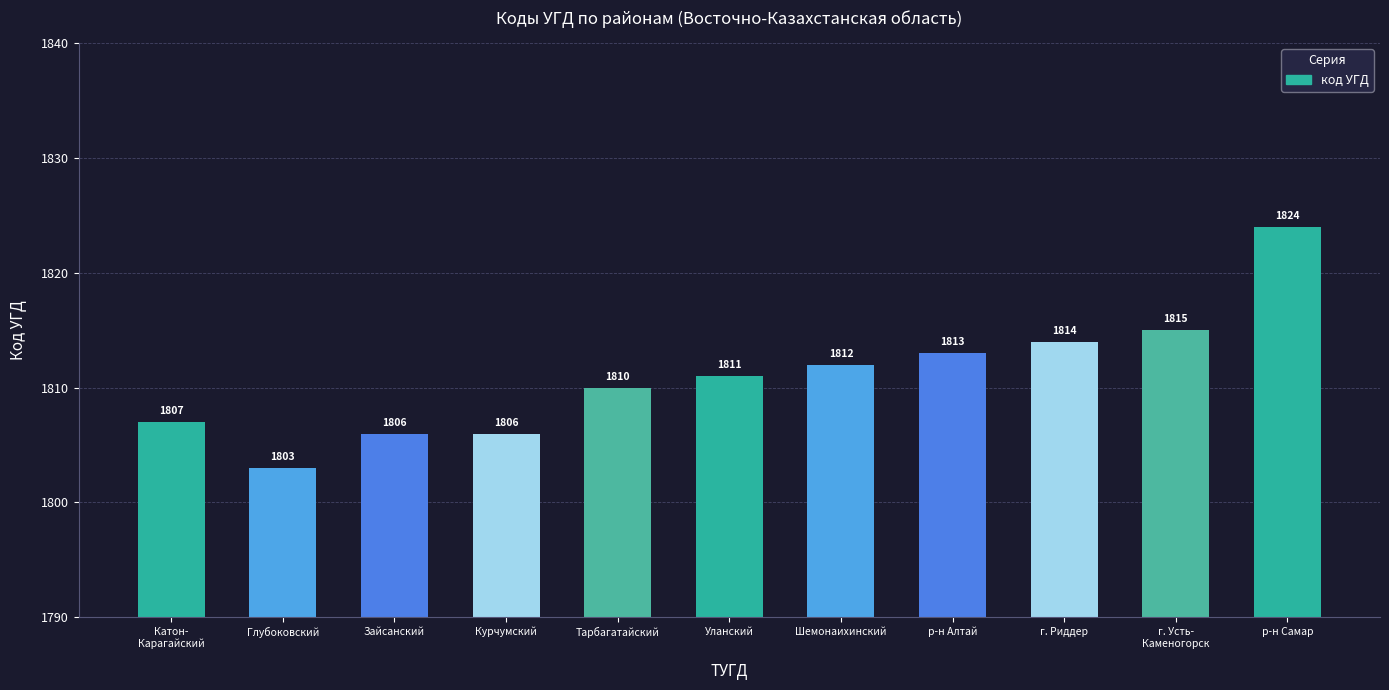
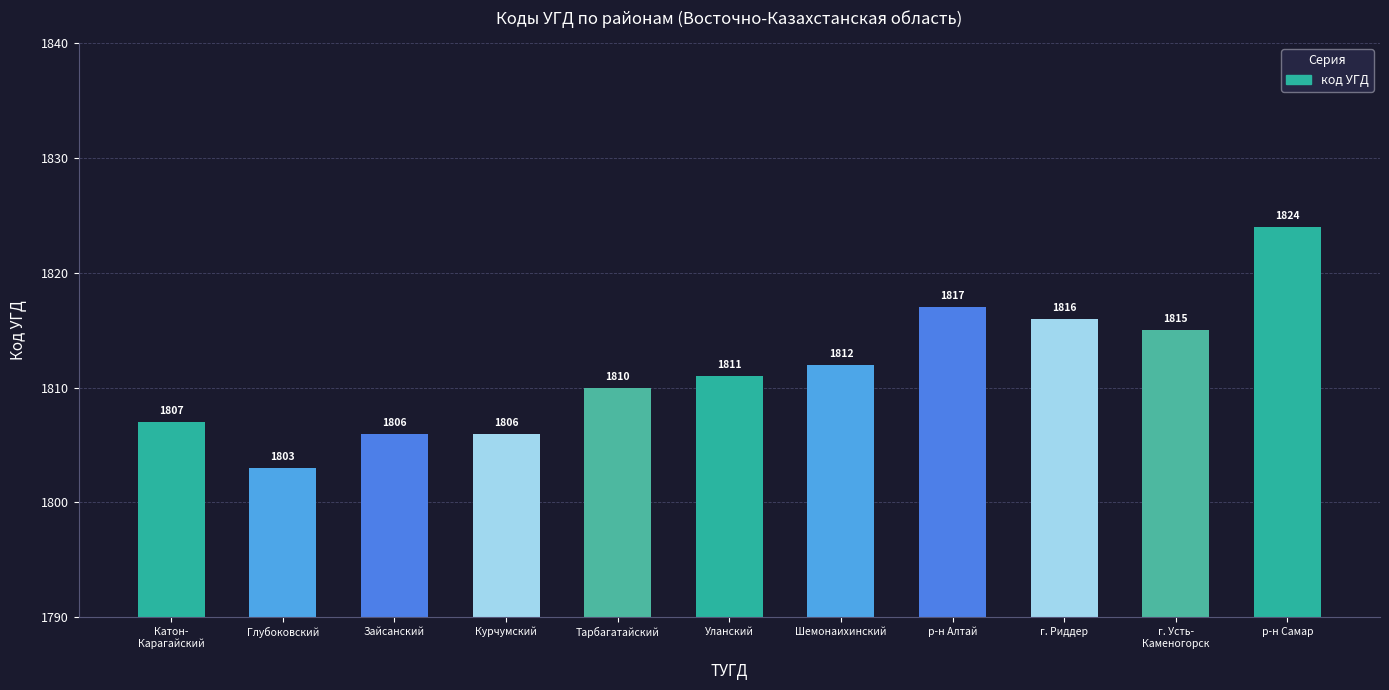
  {
    "Катон- Карагайский": 1807,
    "Глубоковский": 1803,
    "Зайсанский": 1806,
    "Курчумский": 1806,
    "Тарбагатайский": 1810,
    "Уланский": 1811,
    "Шемонаихинский": 1812,
-   "р-н Алтай": 1813,
-   "г. Риддер": 1814,
+   "р-н Алтай": 1817,
+   "г. Риддер": 1816,
    "г. Усть- Каменогорск": 1815,
    "р-н Самар": 1824
  }
